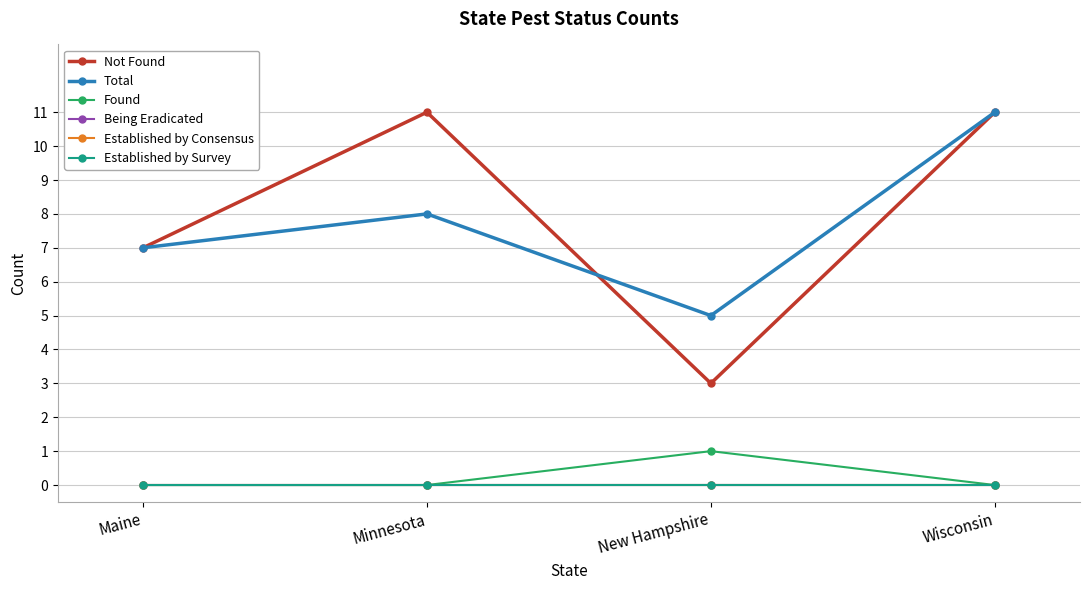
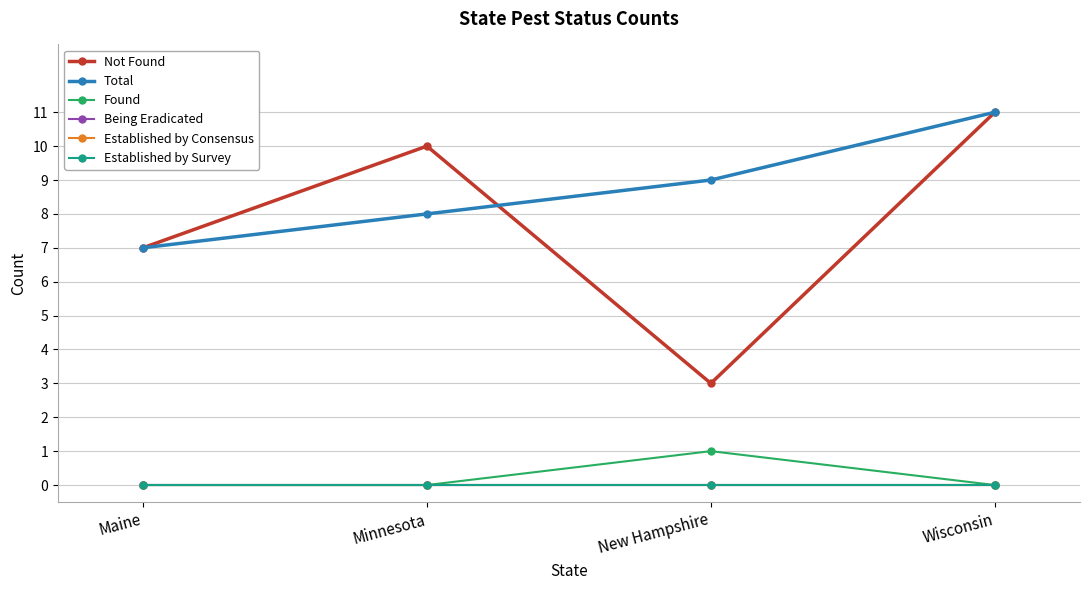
  {
    "Not Found": {
-     "Minnesota": 11,
+     "Minnesota": 10,
      "New Hampshire": 3
    },
    "Total": {
      "Minnesota": 8,
-     "New Hampshire": 5
+     "New Hampshire": 9
    }
  }
